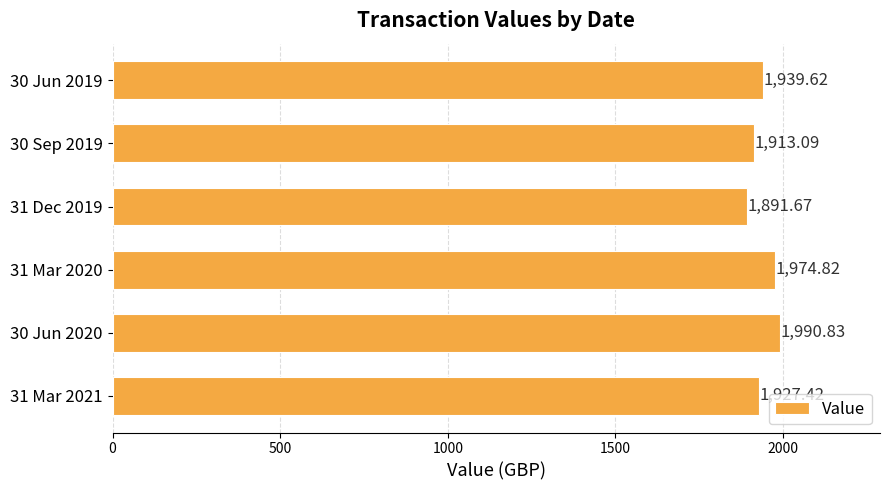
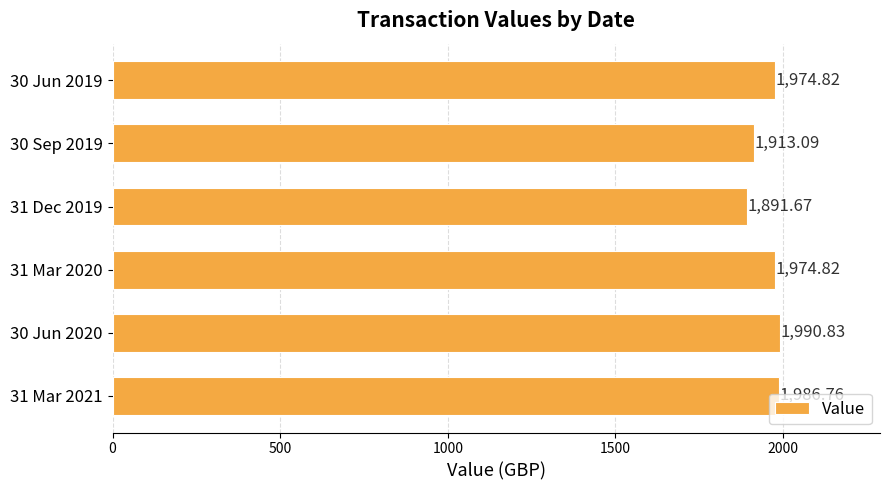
  {
-   "30 Jun 2019": "1,939.62",
+   "30 Jun 2019": "1,974.82",
    "30 Sep 2019": "1,913.09",
    "31 Dec 2019": "1,891.67",
    "31 Mar 2020": "1,974.82",
    "30 Jun 2020": "1,990.83",
-   "31 Mar 2021": "1,927.42"
+   "31 Mar 2021": "1,986.76"
  }
